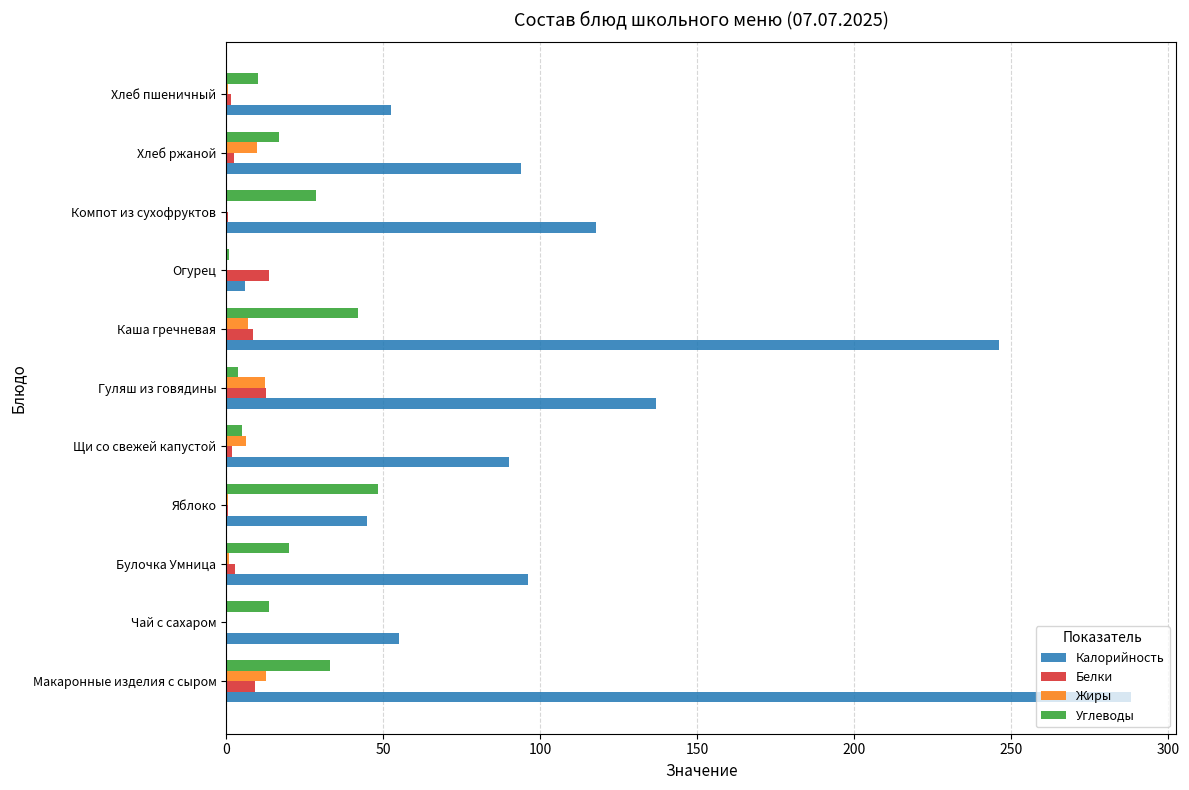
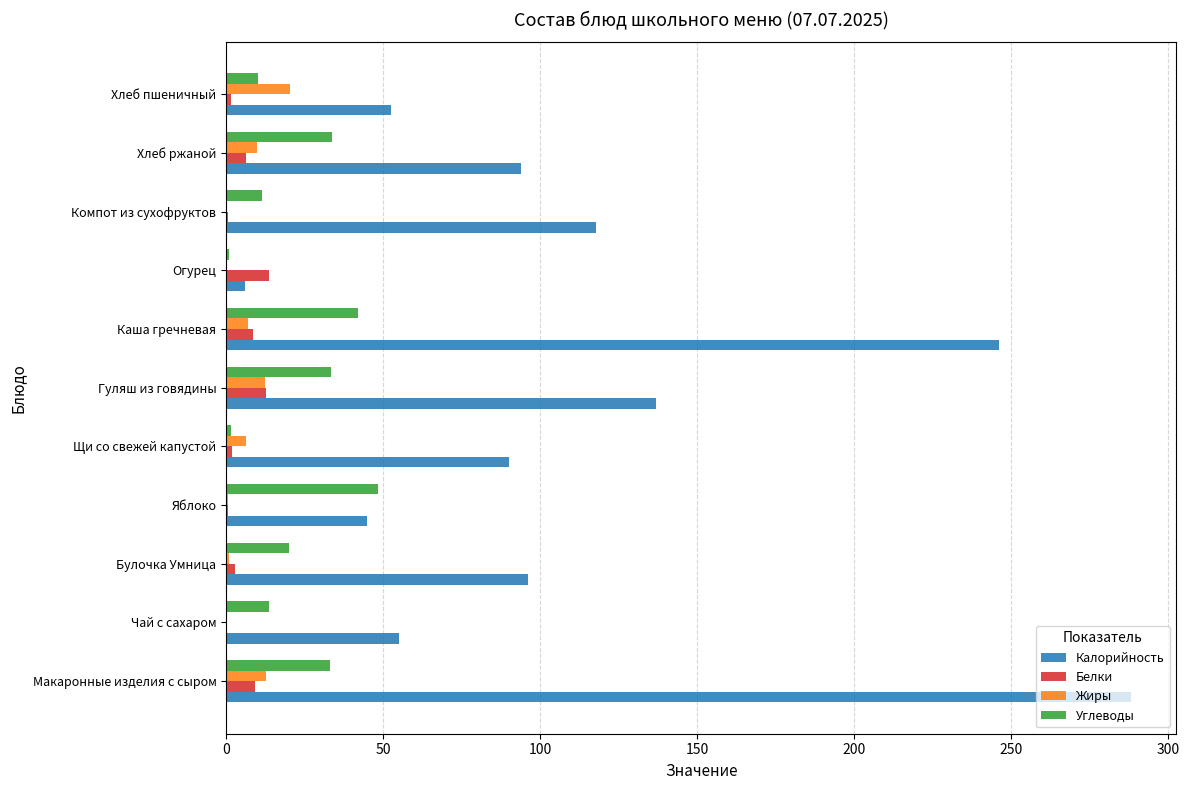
  {
    "Калорийность": {
      "Хлеб пшеничный": 52,
      "Хлеб ржаной": 94,
      "Компот из сухофруктов": 118,
      "Огурец": 6,
      "Каша гречневая": 246,
      "Гуляш из говядины": 137,
      "Щи со свежей капустой": 90,
      "Яблоко": 45,
      "Булочка Умница": 96,
      "Чай с сахаром": 55
    },
    "Белки": {
      "Хлеб пшеничный": 2,
-     "Хлеб ржаной": 3,
+     "Хлеб ржаной": 6,
      "Огурец": 14,
      "Каша гречневая": 9,
      "Гуляш из говядины": 13,
      "Щи со свежей капустой": 2,
      "Булочка Умница": 3,
      "Макаронные изделия с сыром": 9
    },
    "Жиры": {
-     "Хлеб пшеничный": 1,
+     "Хлеб пшеничный": 20,
      "Хлеб ржаной": 10,
      "Каша гречневая": 7,
      "Гуляш из говядины": 13,
      "Щи со свежей капустой": 6,
      "Булочка Умница": 1,
      "Макаронные изделия с сыром": 13
    },
    "Углеводы": {
      "Хлеб пшеничный": 10,
-     "Хлеб ржаной": 17,
-     "Компот из сухофруктов": 29,
+     "Хлеб ржаной": 34,
+     "Компот из сухофруктов": 11,
      "Огурец": 1,
      "Каша гречневая": 42,
-     "Гуляш из говядины": 4,
-     "Щи со свежей капустой": 5,
+     "Гуляш из говядины": 33,
+     "Щи со свежей капустой": 1,
      "Яблоко": 48,
      "Булочка Умница": 20,
      "Чай с сахаром": 14,
      "Макаронные изделия с сыром": 33
    }
  }
